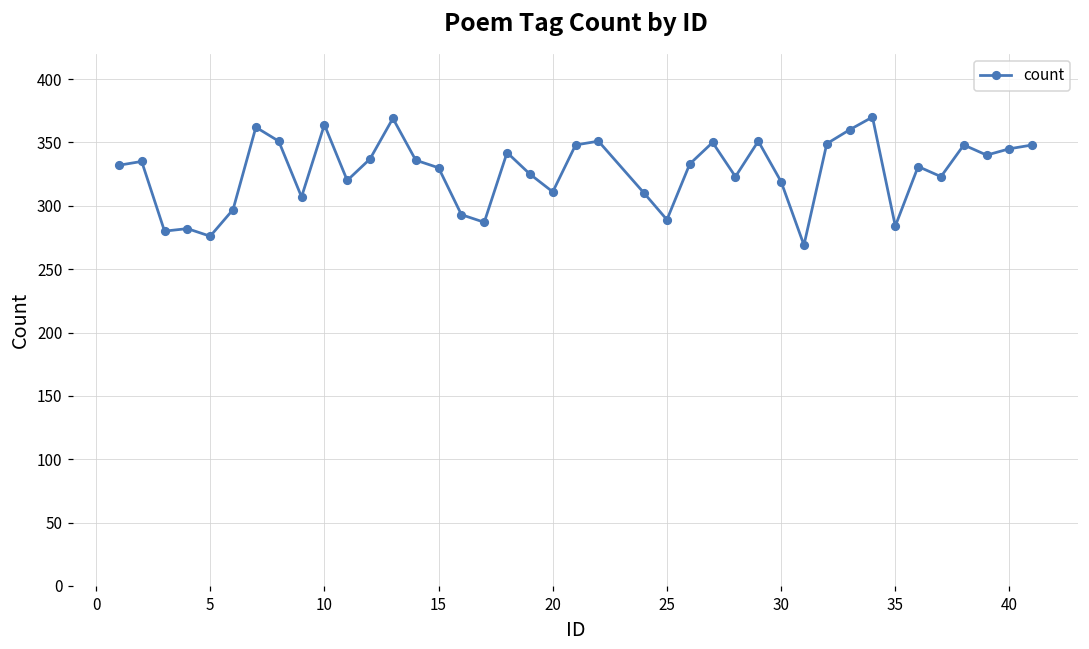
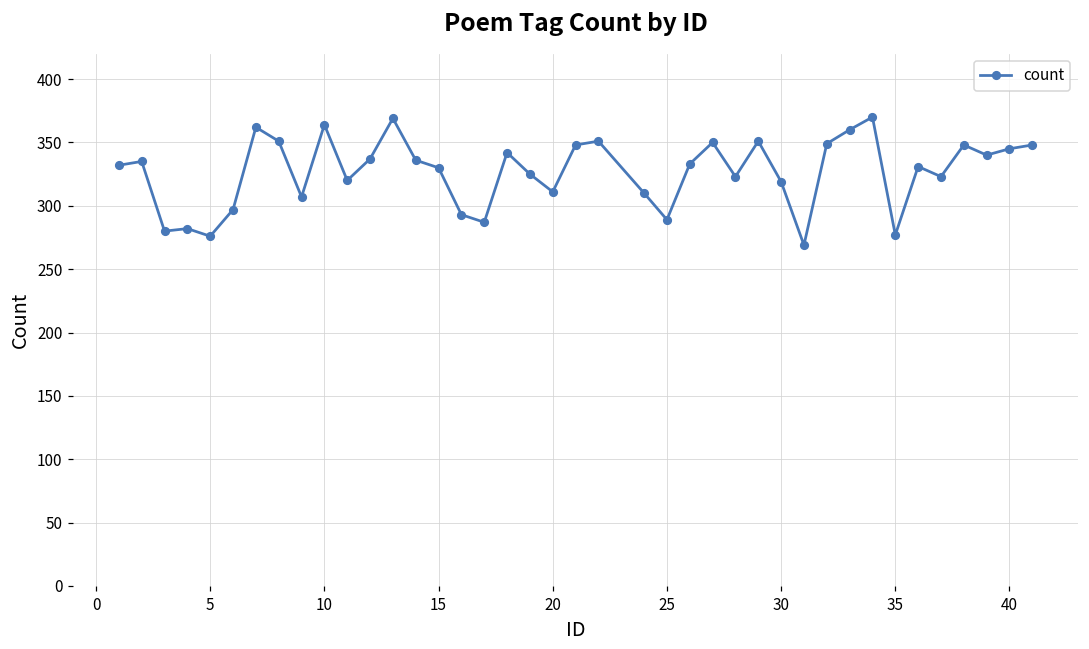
  {
    "5": 276,
    "10": 364,
    "15": 330,
    "20": 311,
    "25": 289,
    "30": 319,
-   "35": 284,
+   "35": 277,
    "40": 345
  }
